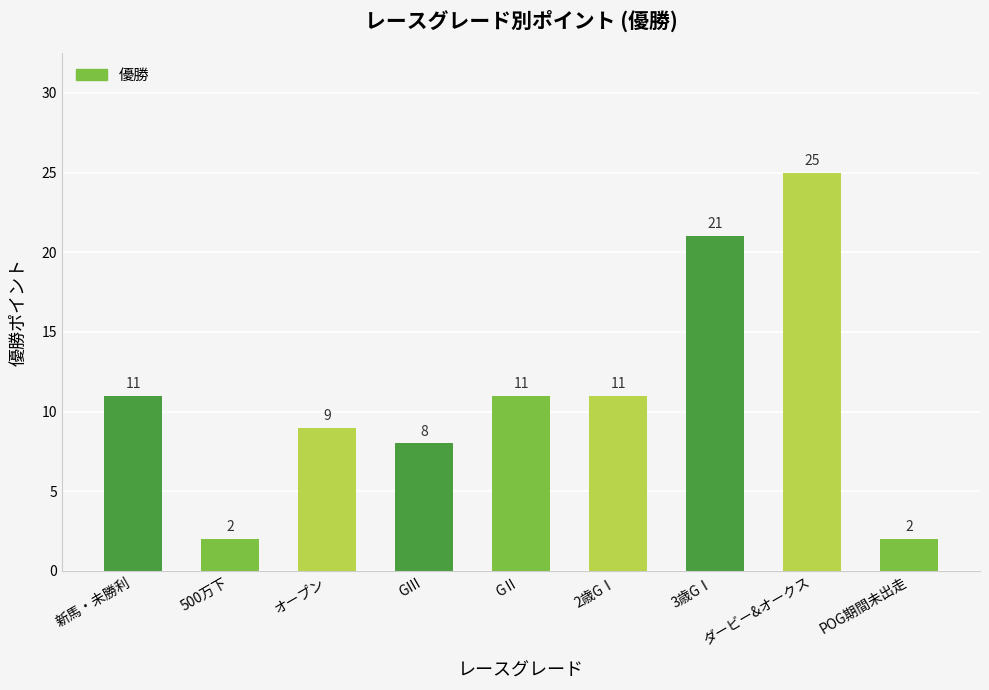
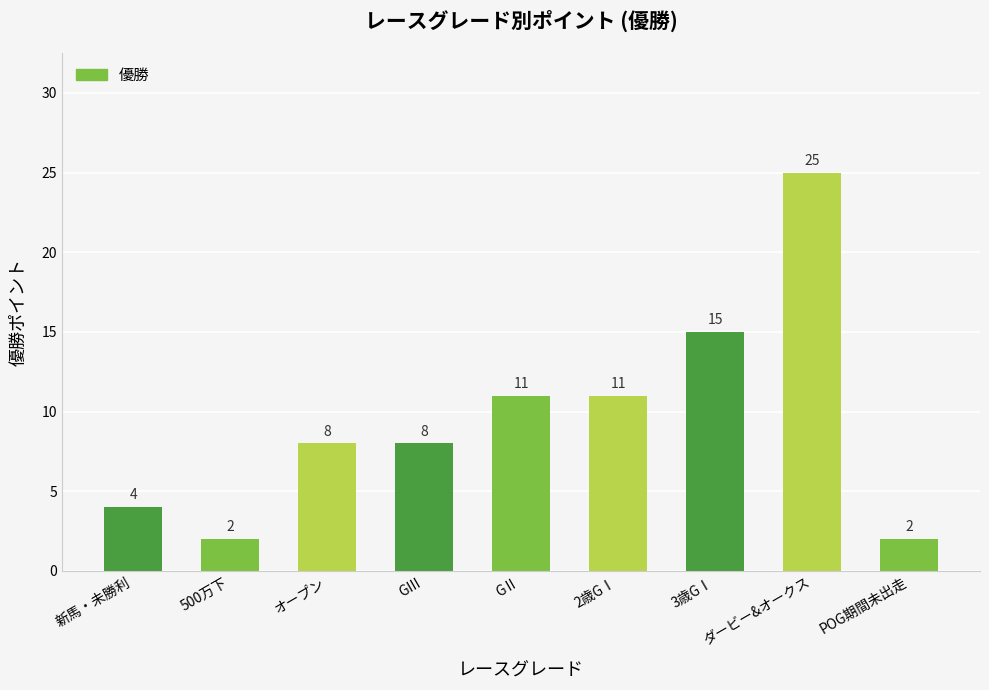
  {
-   "新馬・未勝利": 11,
+   "新馬・未勝利": 4,
    "500万下": 2,
-   "オープン": 9,
+   "オープン": 8,
    "GⅢ": 8,
    "GⅡ": 11,
    "2歳GⅠ": 11,
-   "3歳GⅠ": 21,
+   "3歳GⅠ": 15,
    "ダービー&オークス": 25,
    "POG期間未出走": 2
  }
